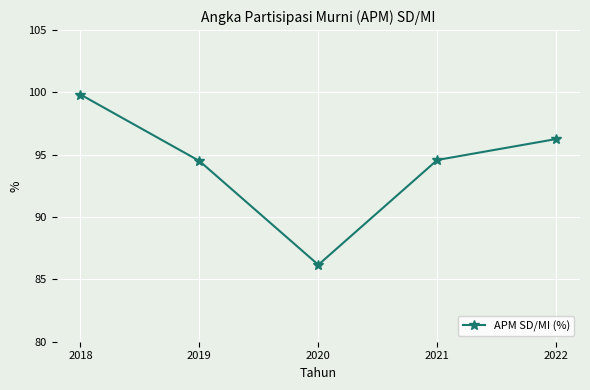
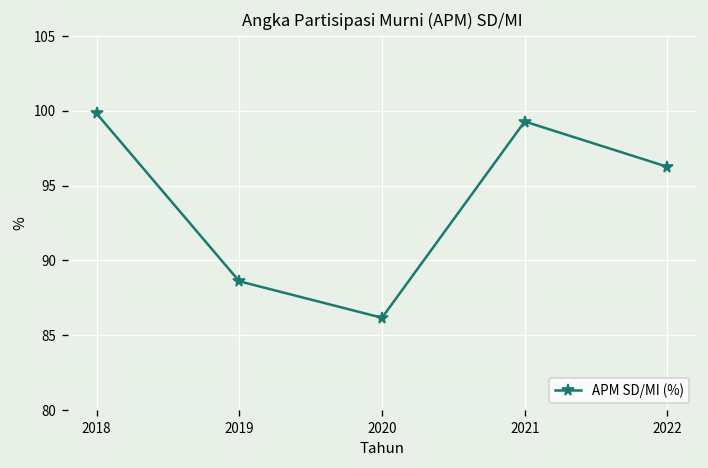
  {
    "2018": 99.8,
-   "2019": 94.5,
+   "2019": 88.6,
    "2020": 86.2,
-   "2021": 94.6,
+   "2021": 99.3,
    "2022": 96.3
  }
